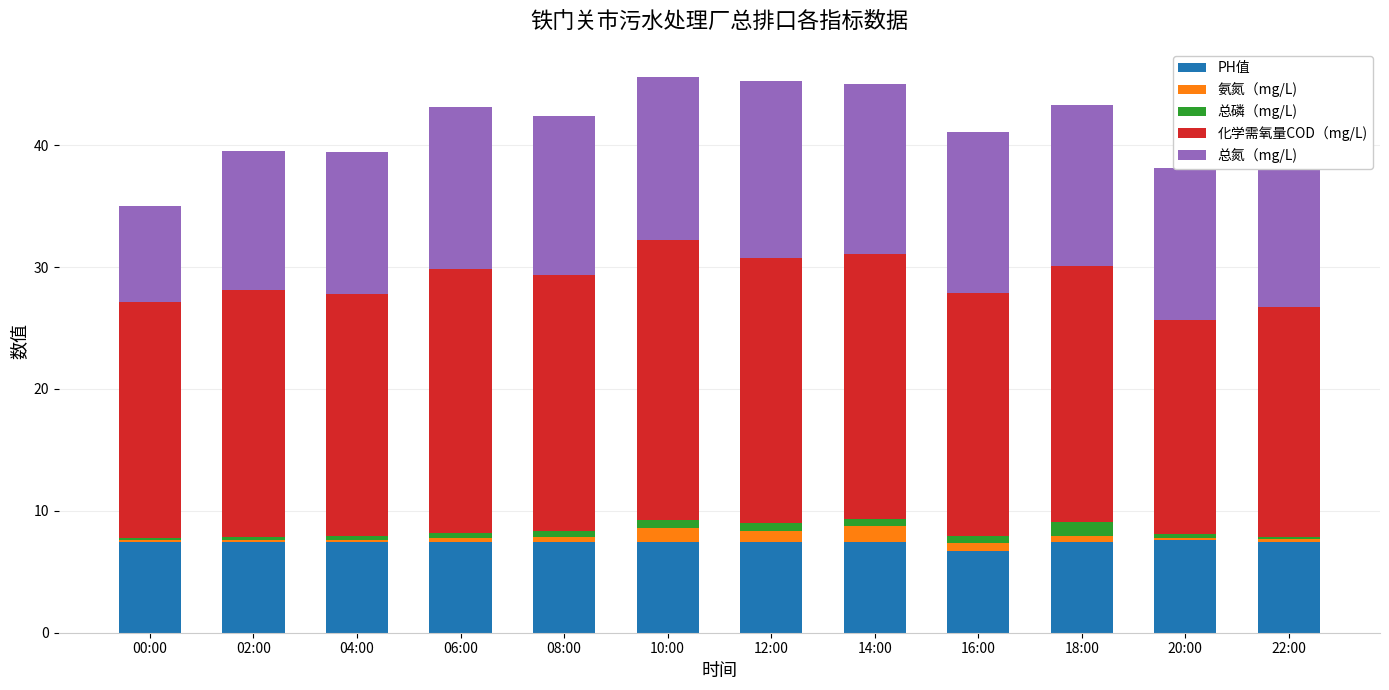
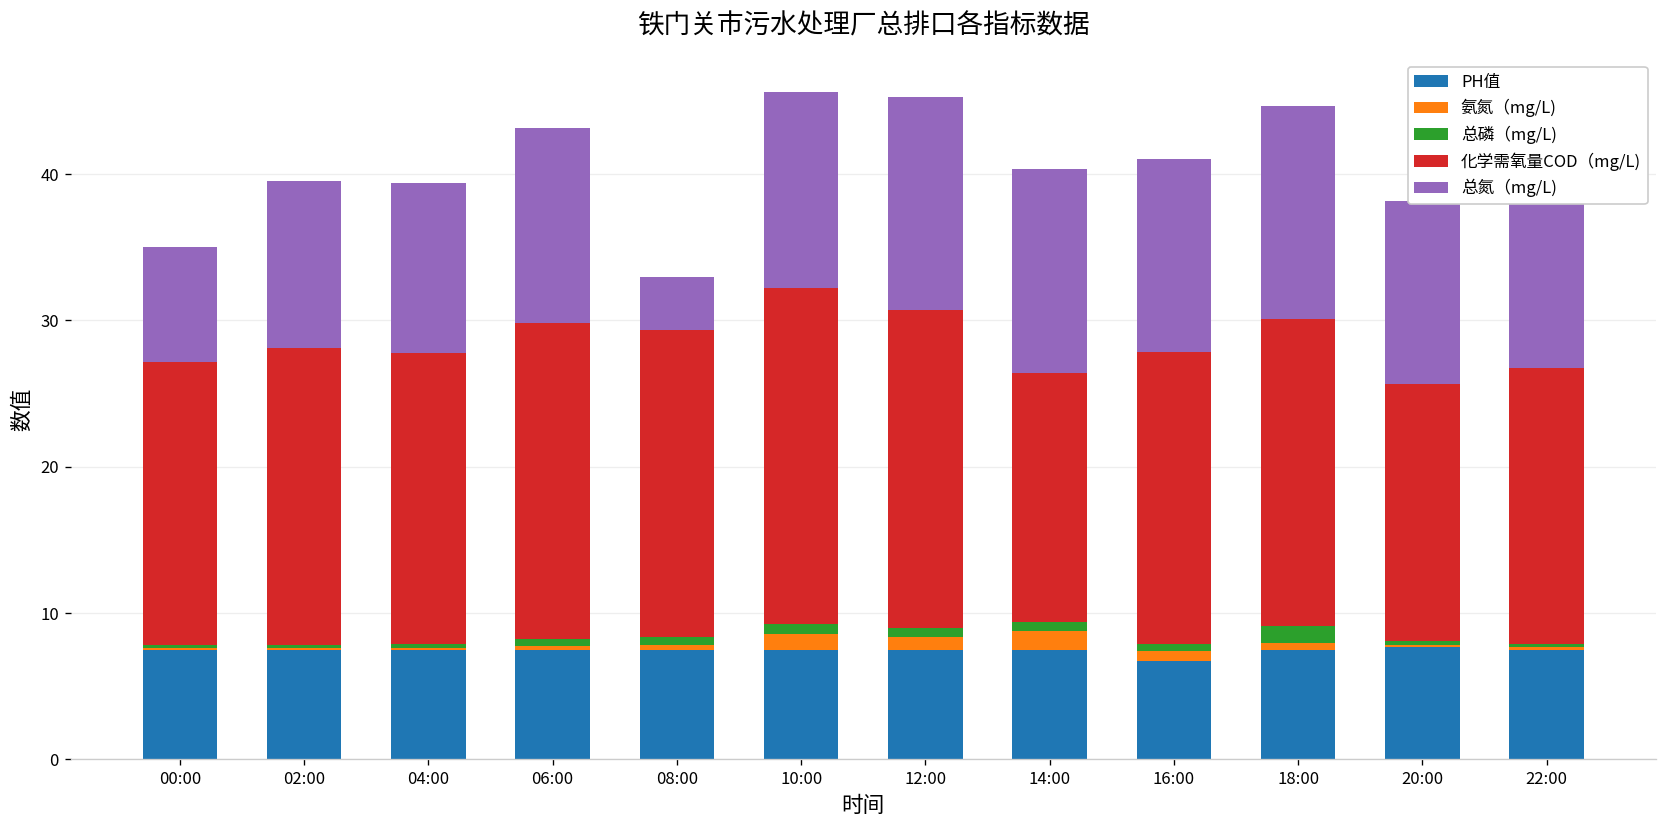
  {
    "PH值": {
      "00:00": 7.5,
      "02:00": 7.5,
      "04:00": 7.5,
      "06:00": 7.5,
      "08:00": 7.5,
      "10:00": 7.5,
      "12:00": 7.5,
      "14:00": 7.5,
      "16:00": 6.7,
      "18:00": 7.5,
      "20:00": 7.6,
      "22:00": 7.5
    },
    "氨氮（mg/L)": {
      "06:00": 0.3,
      "08:00": 0.4,
      "10:00": 1.1,
      "12:00": 0.9,
      "14:00": 1.3,
      "16:00": 0.7,
      "18:00": 0.5
    },
    "总磷（mg/L)": {
      "00:00": 0.2,
      "02:00": 0.2,
      "04:00": 0.3,
      "06:00": 0.5,
      "08:00": 0.5,
      "10:00": 0.7,
      "12:00": 0.7,
      "14:00": 0.6,
      "16:00": 0.5,
      "18:00": 1.1,
      "20:00": 0.3,
      "22:00": 0.2
    },
    "化学需氧量COD（mg/L)": {
      "00:00": 19.3,
      "02:00": 20.3,
      "04:00": 19.9,
      "06:00": 21.6,
      "08:00": 21.0,
      "10:00": 22.9,
      "12:00": 21.7,
-     "14:00": 21.7,
+     "14:00": 17.1,
      "16:00": 19.9,
      "18:00": 21.0,
      "20:00": 17.5,
      "22:00": 18.9
    },
    "总氮（mg/L)": {
      "00:00": 7.9,
      "02:00": 11.4,
      "04:00": 11.6,
      "06:00": 13.3,
-     "08:00": 13.1,
+     "08:00": 3.6,
      "10:00": 13.4,
      "12:00": 14.6,
      "14:00": 13.9,
      "16:00": 13.2,
-     "18:00": 13.2,
+     "18:00": 14.6,
      "22:00": 11.3
    }
  }
